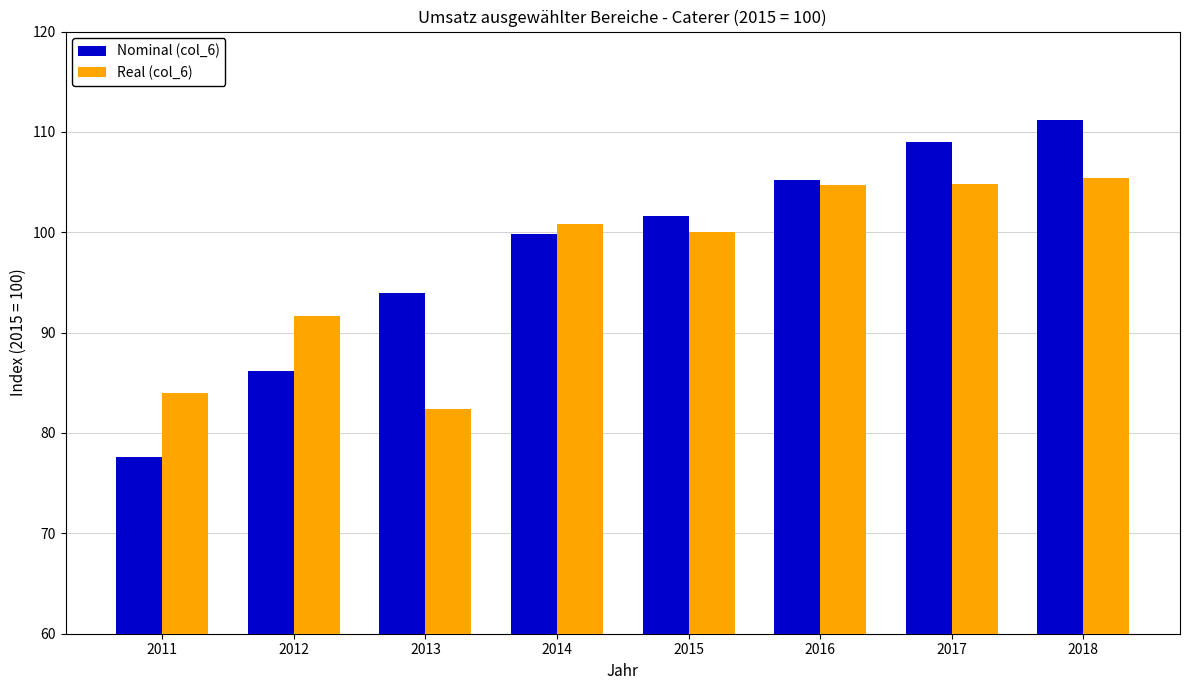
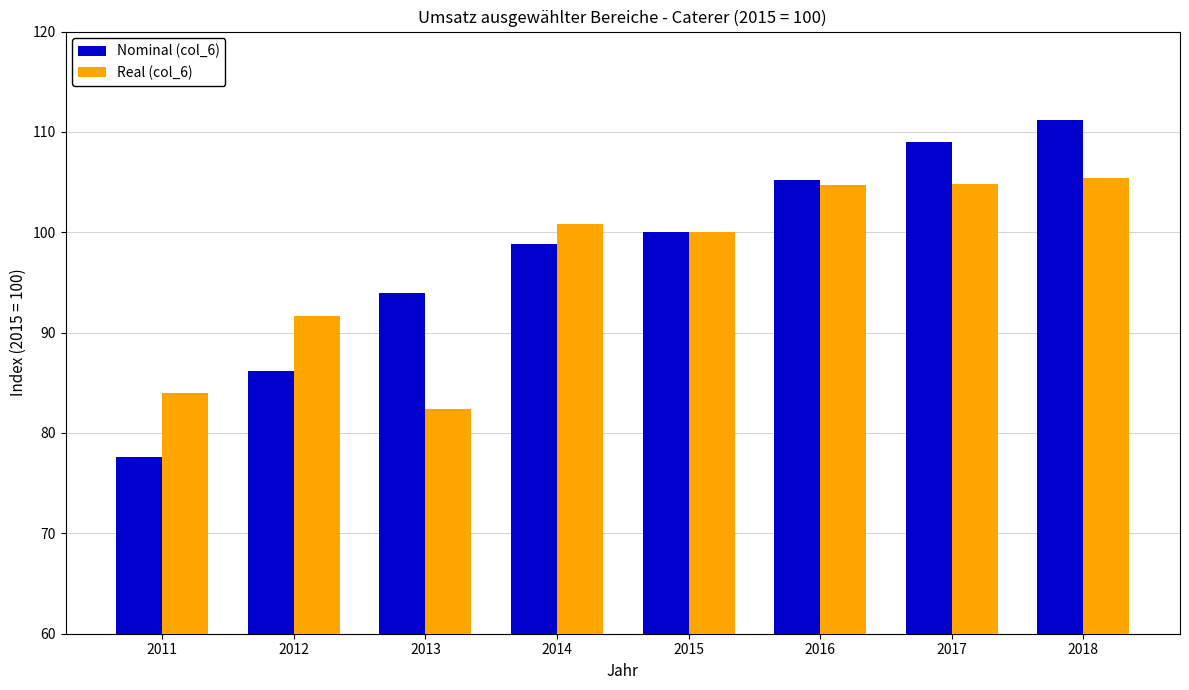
  {
    "Nominal (col_6)": {
      "2011": 77.6,
      "2012": 86.2,
      "2013": 93.9,
-     "2014": 99.8,
-     "2015": 101.6,
+     "2014": 98.8,
+     "2015": 100.0,
      "2016": 105.2,
      "2017": 109.0,
      "2018": 111.2
    },
    "Real (col_6)": {
      "2011": 84.0,
      "2012": 91.7,
      "2013": 82.4,
      "2014": 100.8,
      "2015": 100.0,
      "2016": 104.7,
      "2017": 104.8,
      "2018": 105.4
    }
  }
